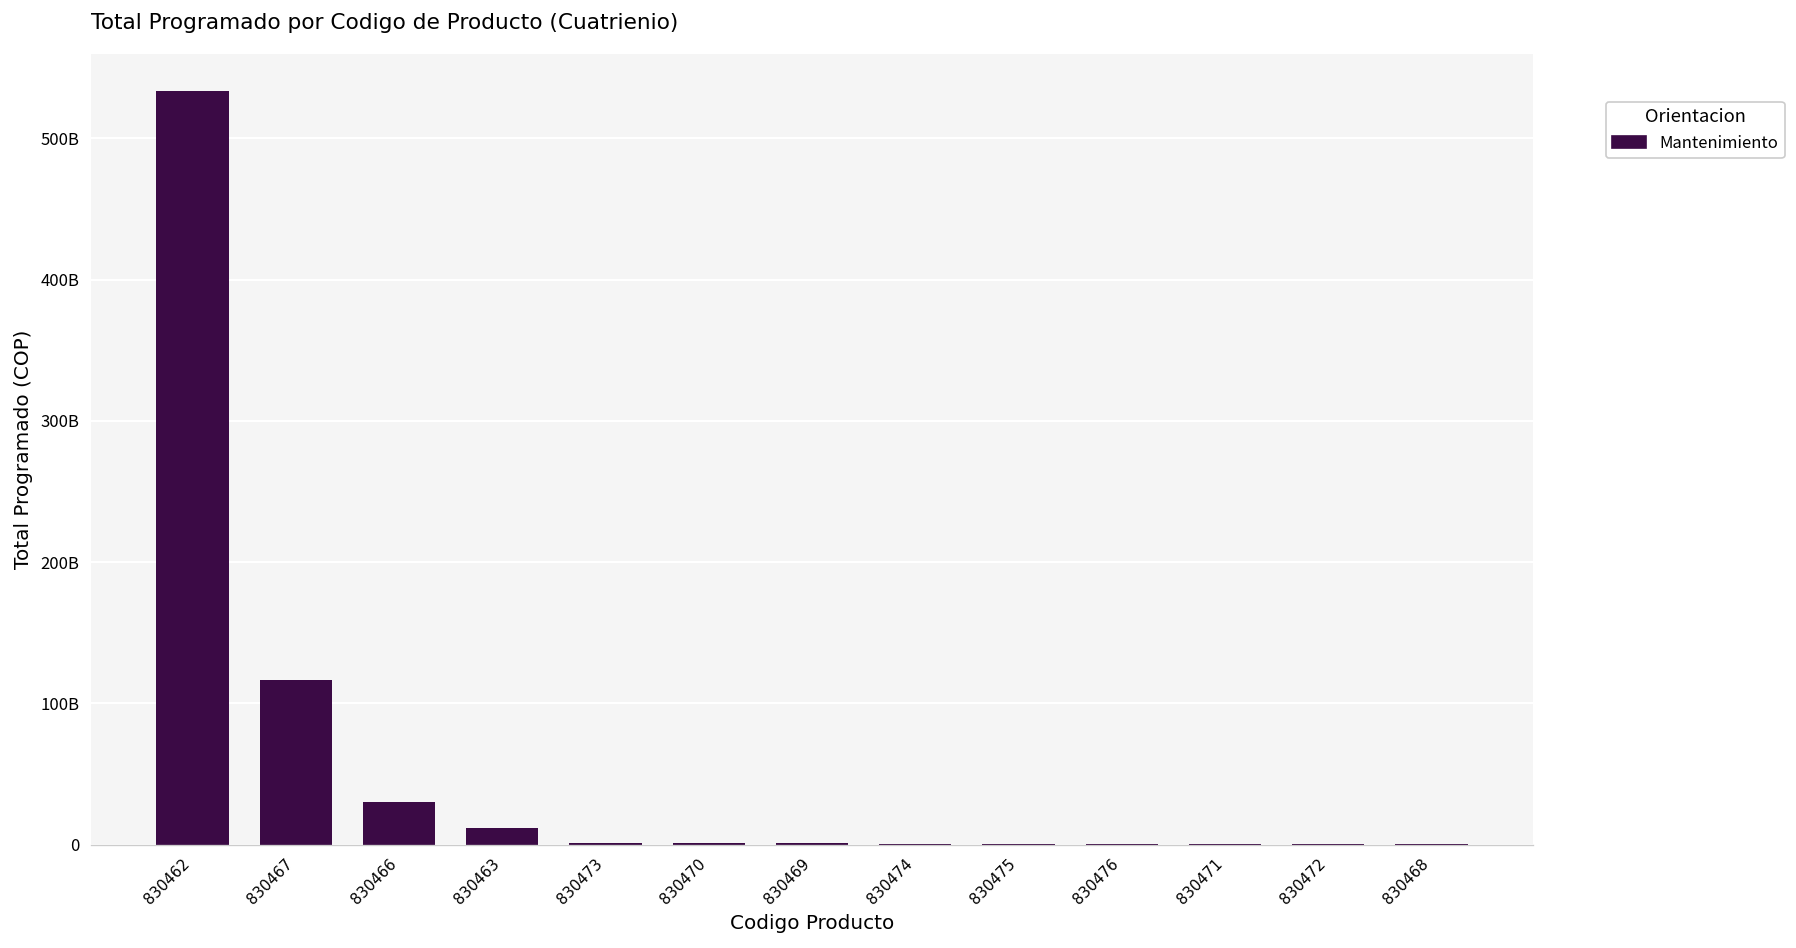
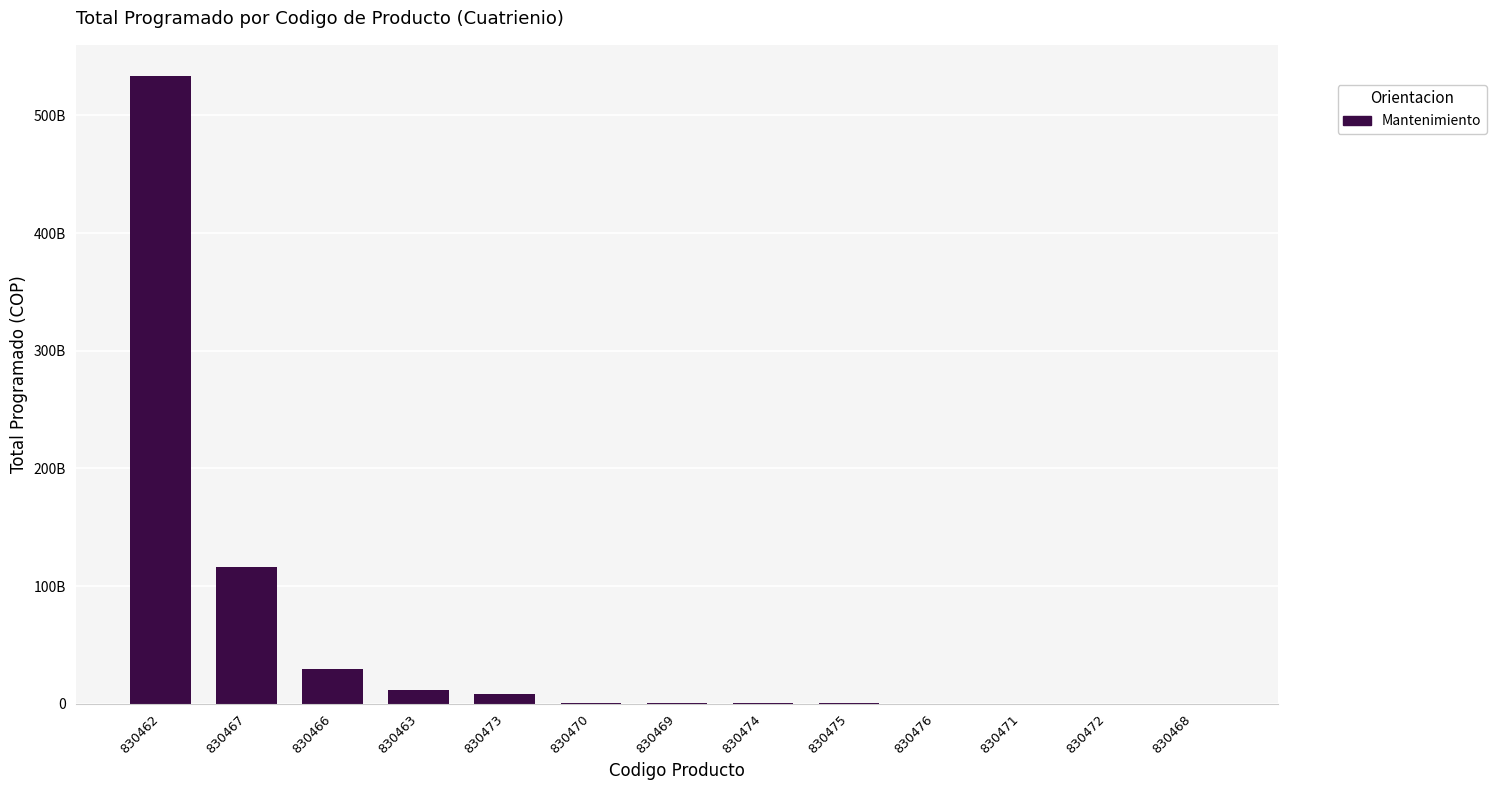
  {
    "830462": 533000000000,
    "830467": 116000000000,
    "830466": 30000000000,
    "830463": 12000000000,
-   "830473": 1000000000
+   "830473": 9000000000
  }
